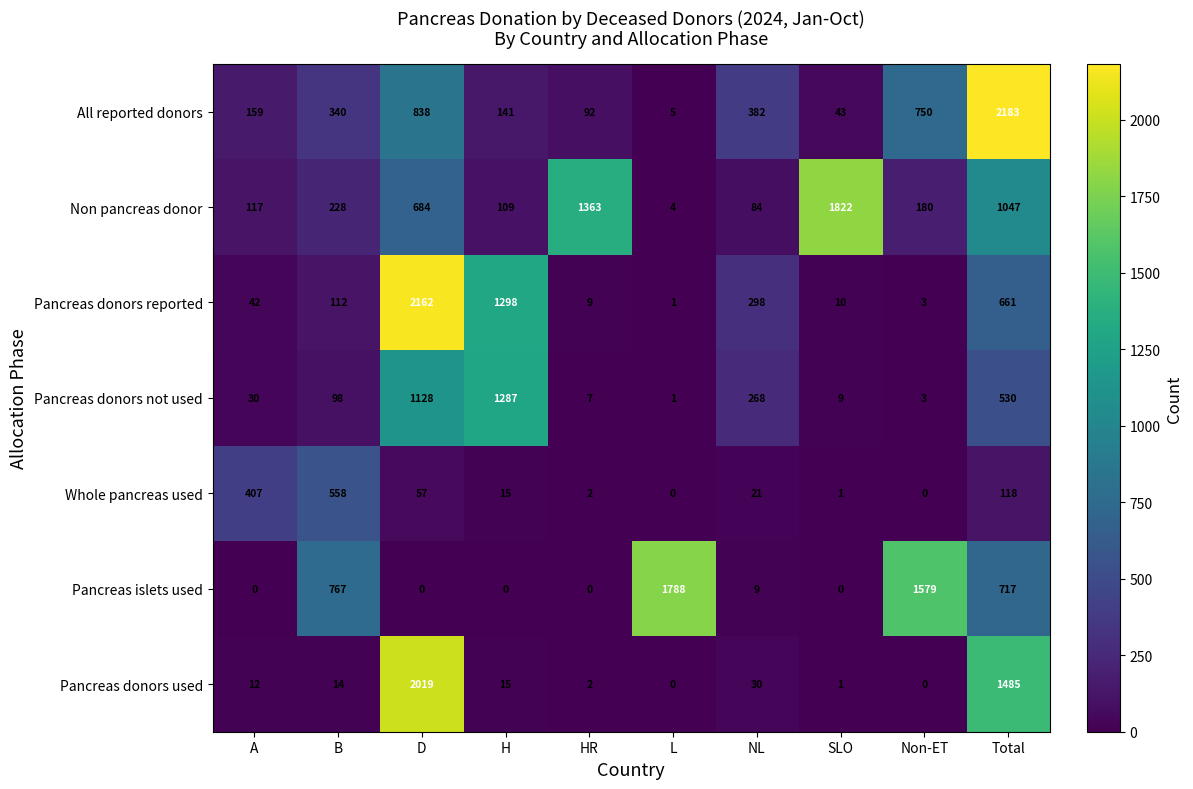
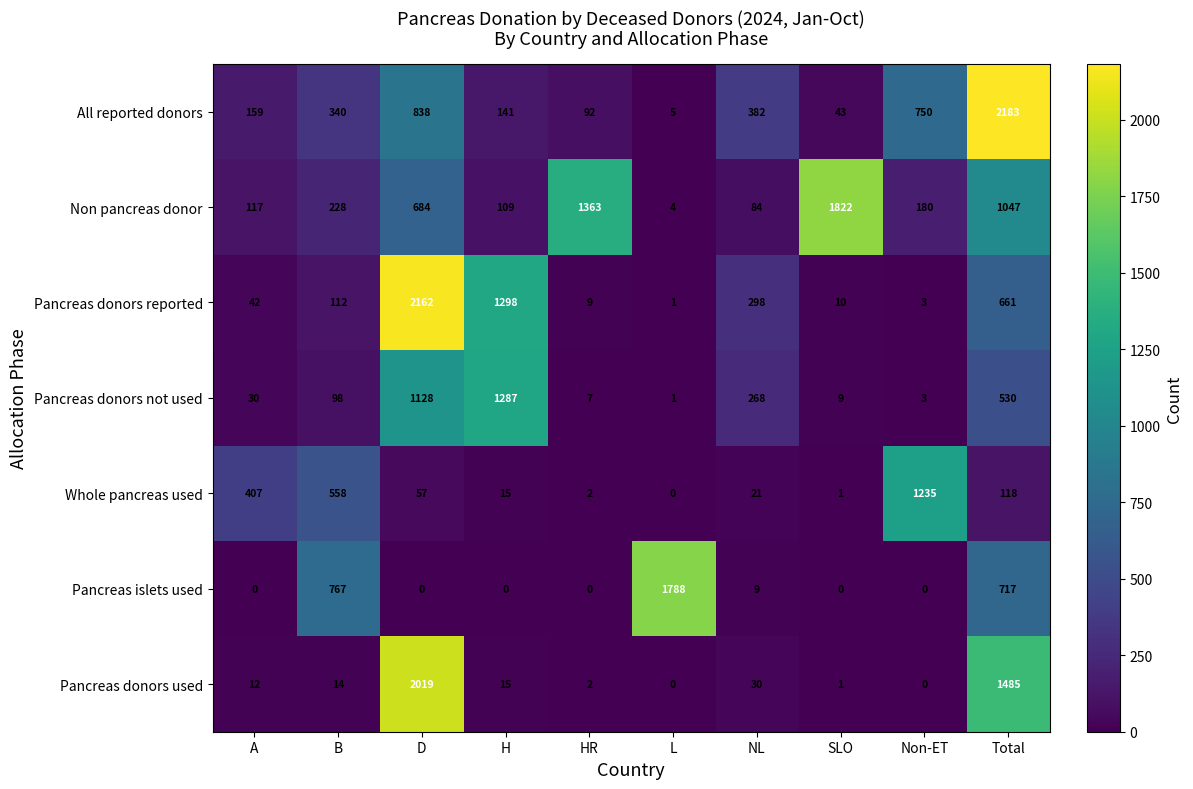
  {
    "All reported donors": {
      "A": 159,
      "B": 340,
      "D": 838,
      "H": 141,
      "HR": 92,
      "L": 5,
      "NL": 382,
      "SLO": 43,
      "Non-ET": 750,
      "Total": 2183
    },
    "Non pancreas donor": {
      "A": 117,
      "B": 228,
      "D": 684,
      "H": 109,
      "HR": 1363,
      "L": 4,
      "NL": 84,
      "SLO": 1822,
      "Non-ET": 180,
      "Total": 1047
    },
    "Pancreas donors reported": {
      "A": 42,
      "B": 112,
      "D": 2162,
      "H": 1298,
      "HR": 9,
      "L": 1,
      "NL": 298,
      "SLO": 10,
      "Non-ET": 3,
      "Total": 661
    },
    "Pancreas donors not used": {
      "A": 30,
      "B": 98,
      "D": 1128,
      "H": 1287,
      "HR": 7,
      "L": 1,
      "NL": 268,
      "SLO": 9,
      "Non-ET": 3,
      "Total": 530
    },
    "Whole pancreas used": {
      "A": 407,
      "B": 558,
      "D": 57,
      "H": 15,
      "HR": 2,
      "L": 0,
      "NL": 21,
      "SLO": 1,
-     "Non-ET": 0,
+     "Non-ET": 1235,
      "Total": 118
    },
    "Pancreas islets used": {
      "A": 0,
      "B": 767,
      "D": 0,
      "H": 0,
      "HR": 0,
      "L": 1788,
      "NL": 9,
      "SLO": 0,
-     "Non-ET": 1579,
+     "Non-ET": 0,
      "Total": 717
    },
    "Pancreas donors used": {
      "A": 12,
      "B": 14,
      "D": 2019,
      "H": 15,
      "HR": 2,
      "L": 0,
      "NL": 30,
      "SLO": 1,
      "Non-ET": 0,
      "Total": 1485
    }
  }
